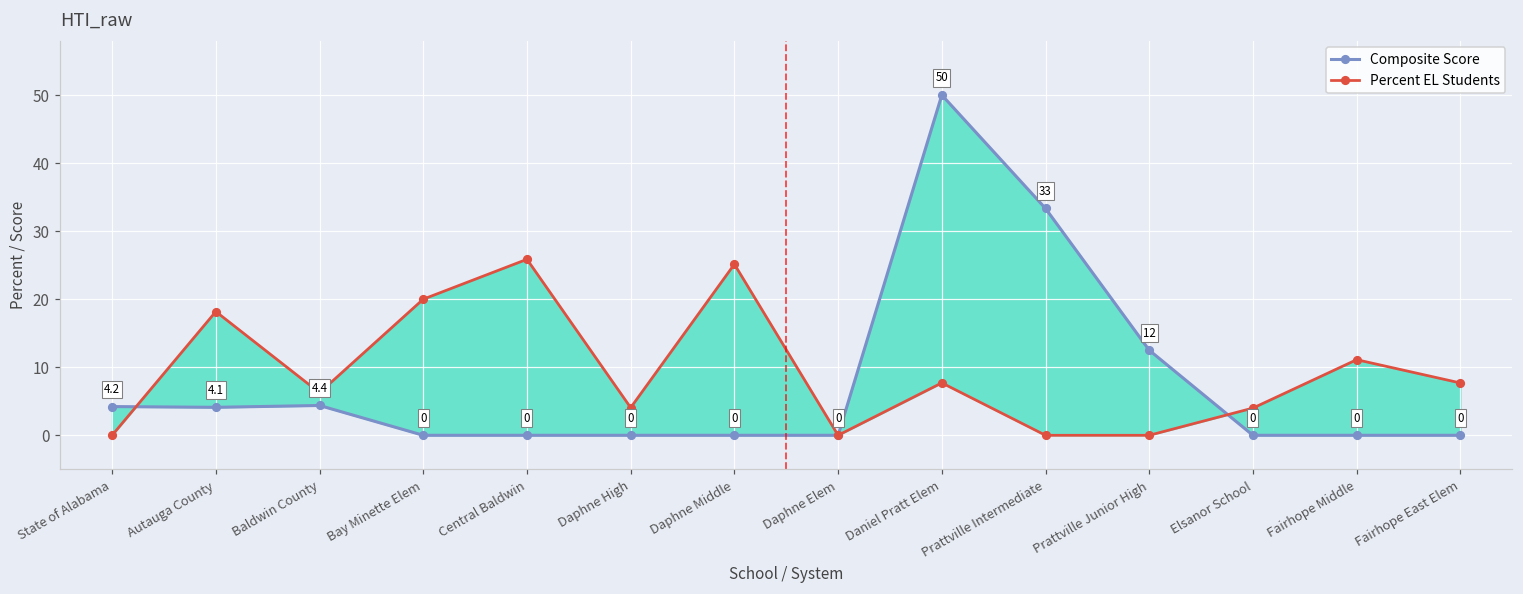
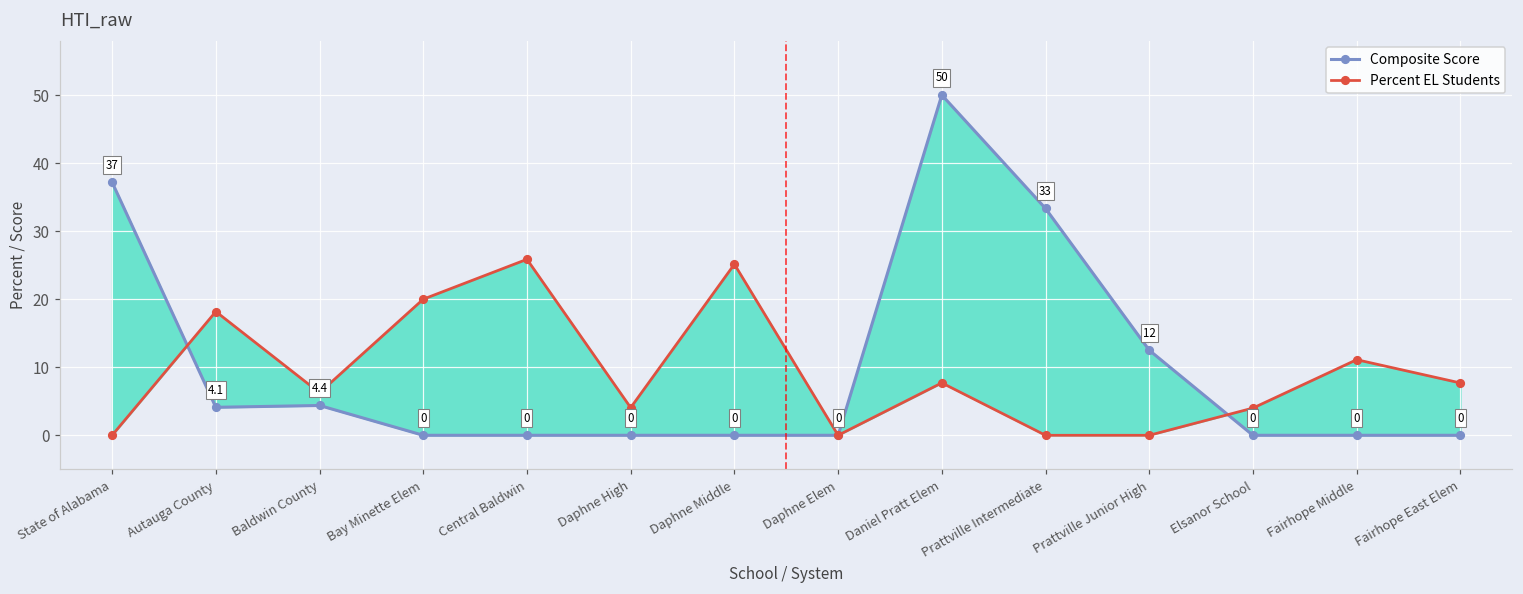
  {
    "Composite Score": {
-     "State of Alabama": 4.2
+     "State of Alabama": 37
    },
    "Percent EL Students": {
      "State of Alabama": 0,
      "Daniel Pratt Elem": 8,
      "Prattville Intermediate": 0,
      "Prattville Junior High": 0
    }
  }
